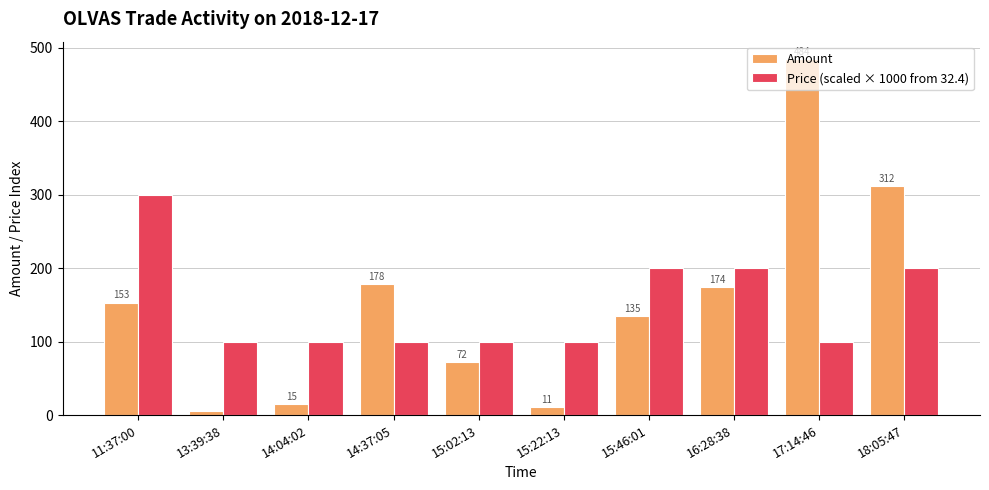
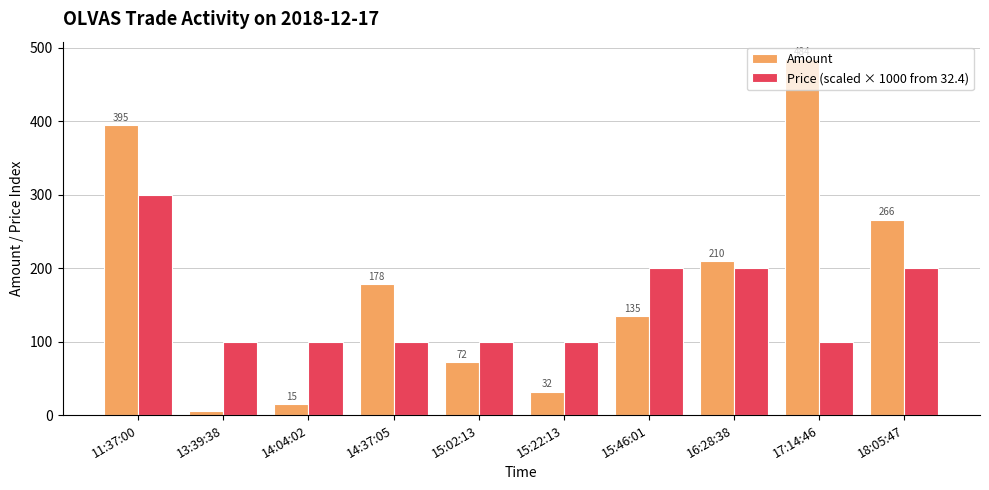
  {
    "Amount": {
-     "11:37:00": 153,
+     "11:37:00": 395,
      "14:04:02": 15,
      "14:37:05": 178,
      "15:02:13": 72,
-     "15:22:13": 11,
+     "15:22:13": 32,
      "15:46:01": 135,
-     "16:28:38": 174,
-     "18:05:47": 312
+     "16:28:38": 210,
+     "18:05:47": 266
    },
    "Price (scaled × 1000 from 32.4)": {
      "11:37:00": 300,
      "13:39:38": 100,
      "14:04:02": 100,
      "14:37:05": 100,
      "15:02:13": 100,
      "15:22:13": 100,
      "15:46:01": 200,
      "16:28:38": 200,
      "17:14:46": 100,
      "18:05:47": 200
    }
  }
